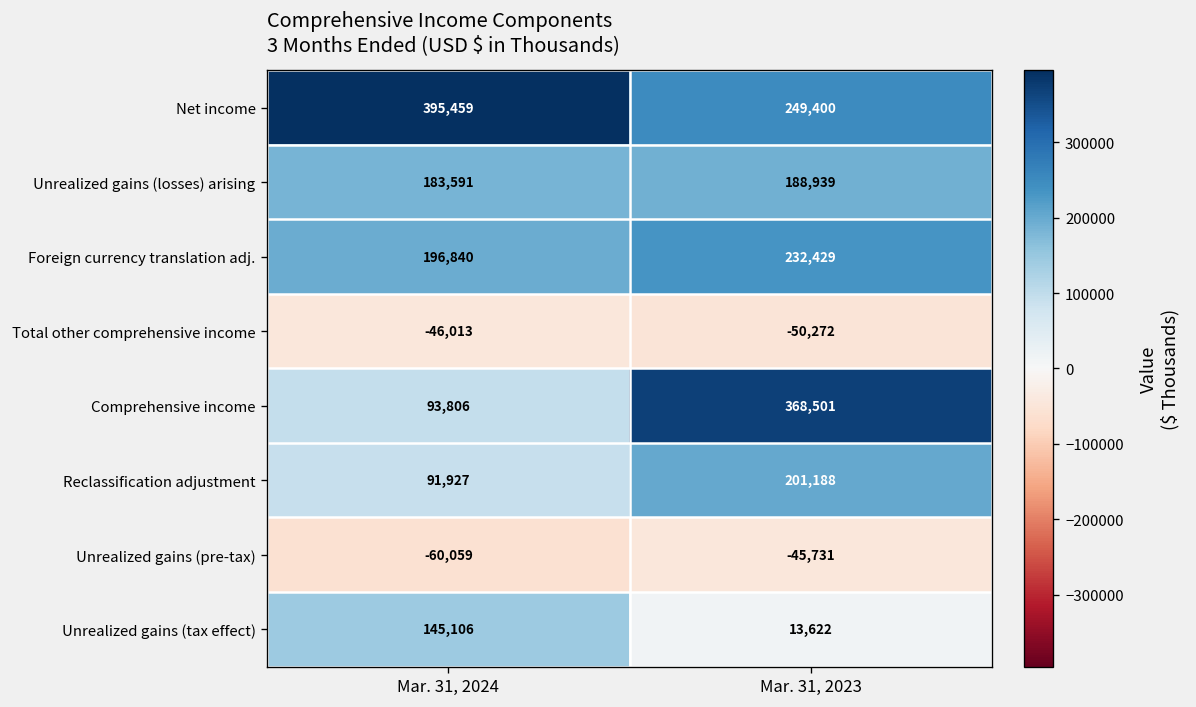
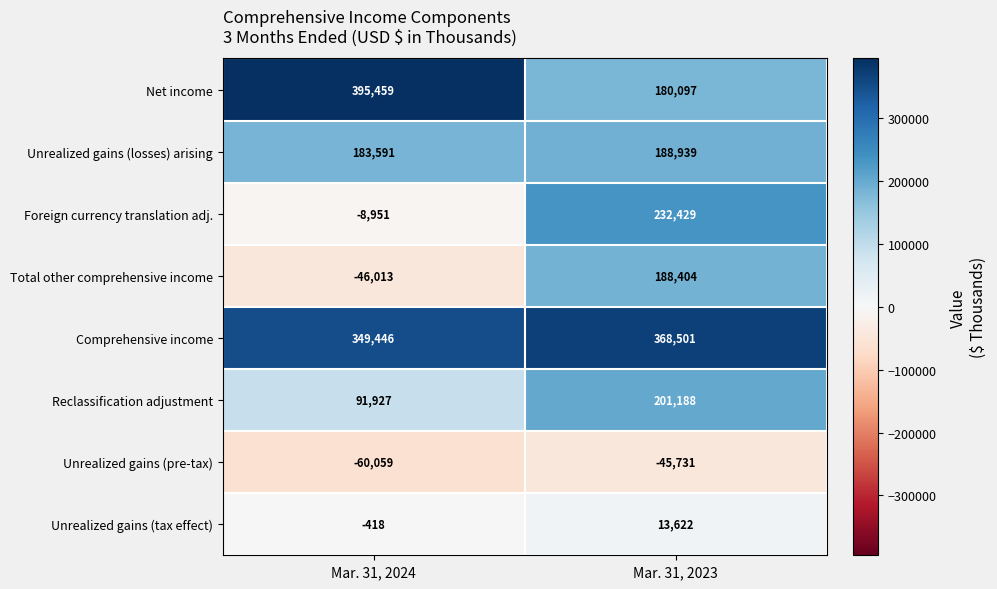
  {
    "Net income": {
      "Mar. 31, 2024": "395,459",
-     "Mar. 31, 2023": "249,400"
+     "Mar. 31, 2023": "180,097"
    },
    "Unrealized gains (losses) arising": {
      "Mar. 31, 2024": "183,591",
      "Mar. 31, 2023": "188,939"
    },
    "Foreign currency translation adj.": {
-     "Mar. 31, 2024": "196,840",
+     "Mar. 31, 2024": "-8,951",
      "Mar. 31, 2023": "232,429"
    },
    "Total other comprehensive income": {
      "Mar. 31, 2024": "-46,013",
-     "Mar. 31, 2023": "-50,272"
+     "Mar. 31, 2023": "188,404"
    },
    "Comprehensive income": {
-     "Mar. 31, 2024": "93,806",
+     "Mar. 31, 2024": "349,446",
      "Mar. 31, 2023": "368,501"
    },
    "Reclassification adjustment": {
      "Mar. 31, 2024": "91,927",
      "Mar. 31, 2023": "201,188"
    },
    "Unrealized gains (pre-tax)": {
      "Mar. 31, 2024": "-60,059",
      "Mar. 31, 2023": "-45,731"
    },
    "Unrealized gains (tax effect)": {
-     "Mar. 31, 2024": "145,106",
+     "Mar. 31, 2024": "-418",
      "Mar. 31, 2023": "13,622"
    }
  }
